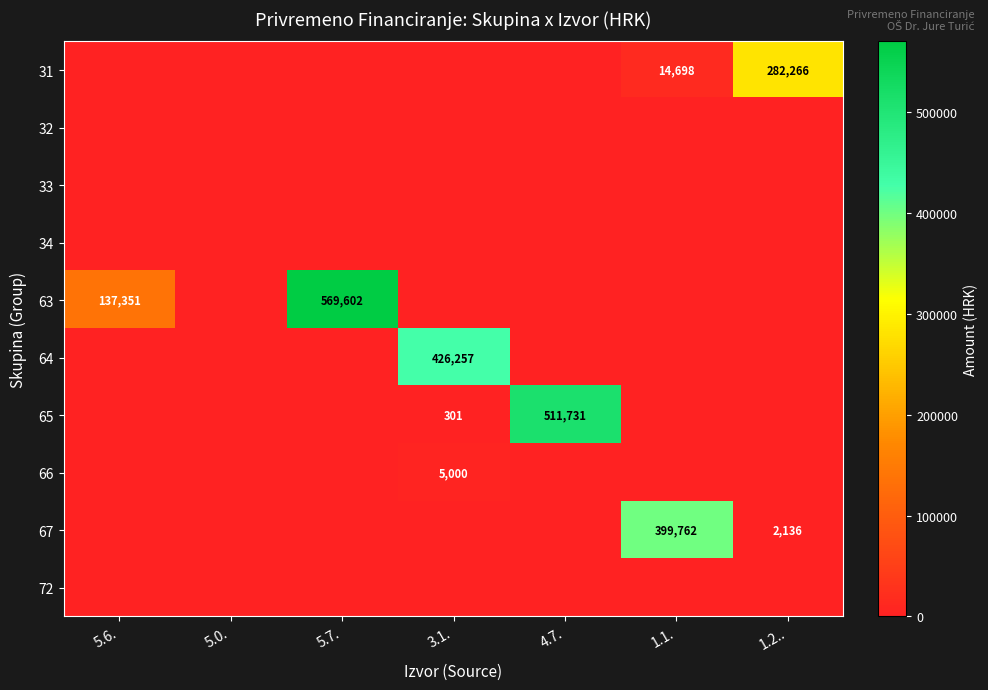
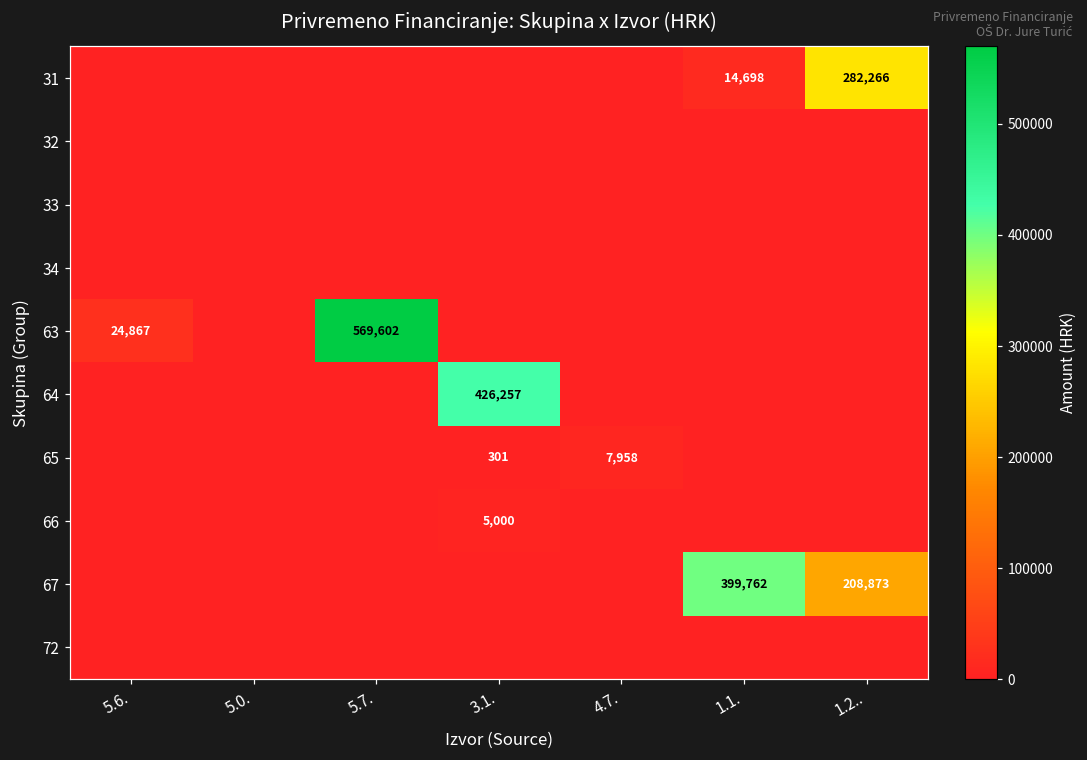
  {
    "31": {
      "1.1.": "14,698",
      "1.2..": "282,266"
    },
    "63": {
-     "5.6.": "137,351",
+     "5.6.": "24,867",
      "5.7.": "569,602"
    },
    "64": {
      "3.1.": "426,257"
    },
    "65": {
      "3.1.": "301",
-     "4.7.": "511,731"
+     "4.7.": "7,958"
    },
    "66": {
      "3.1.": "5,000"
    },
    "67": {
      "1.1.": "399,762",
-     "1.2..": "2,136"
+     "1.2..": "208,873"
    }
  }
